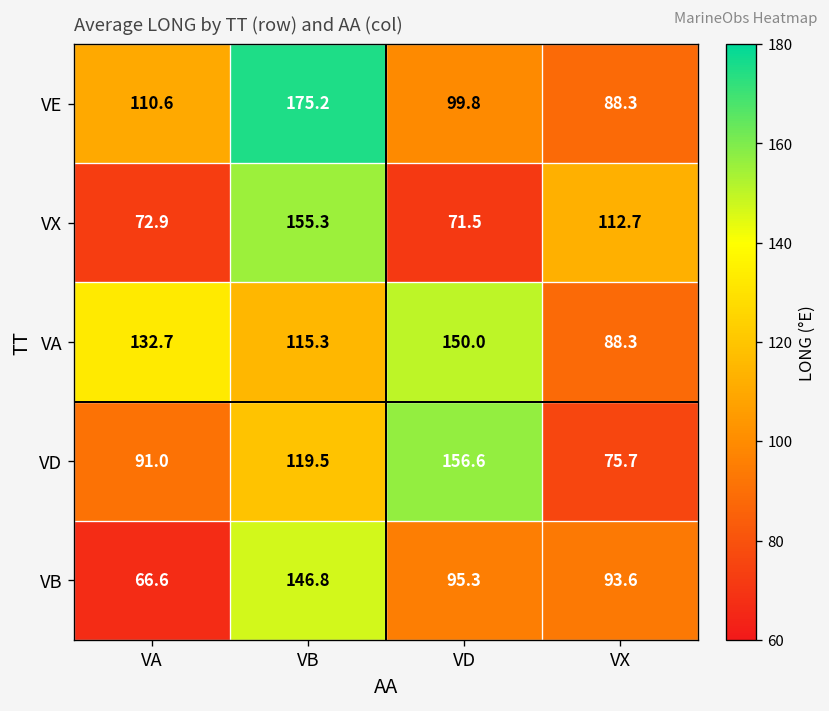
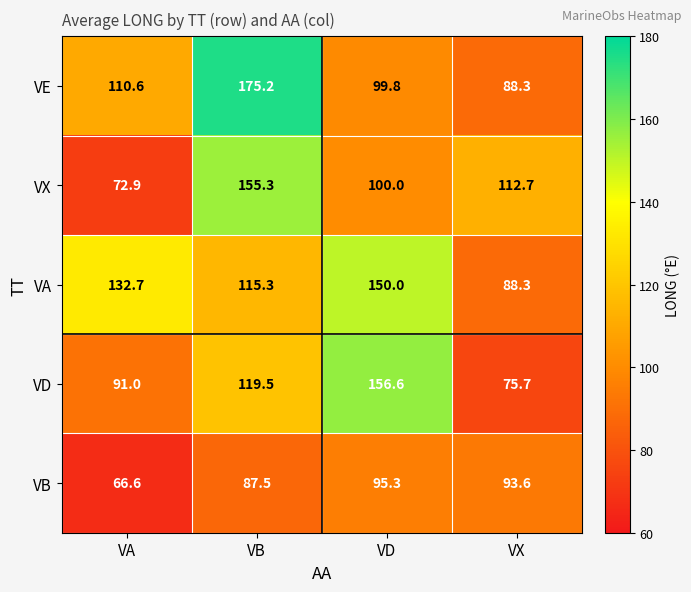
  {
    "VE": {
      "VA": 110.6,
      "VB": 175.2,
      "VD": 99.8,
      "VX": 88.3
    },
    "VX": {
      "VA": 72.9,
      "VB": 155.3,
-     "VD": 71.5,
+     "VD": 100.0,
      "VX": 112.7
    },
    "VA": {
      "VA": 132.7,
      "VB": 115.3,
      "VD": 150.0,
      "VX": 88.3
    },
    "VD": {
      "VA": 91.0,
      "VB": 119.5,
      "VD": 156.6,
      "VX": 75.7
    },
    "VB": {
      "VA": 66.6,
-     "VB": 146.8,
+     "VB": 87.5,
      "VD": 95.3,
      "VX": 93.6
    }
  }
